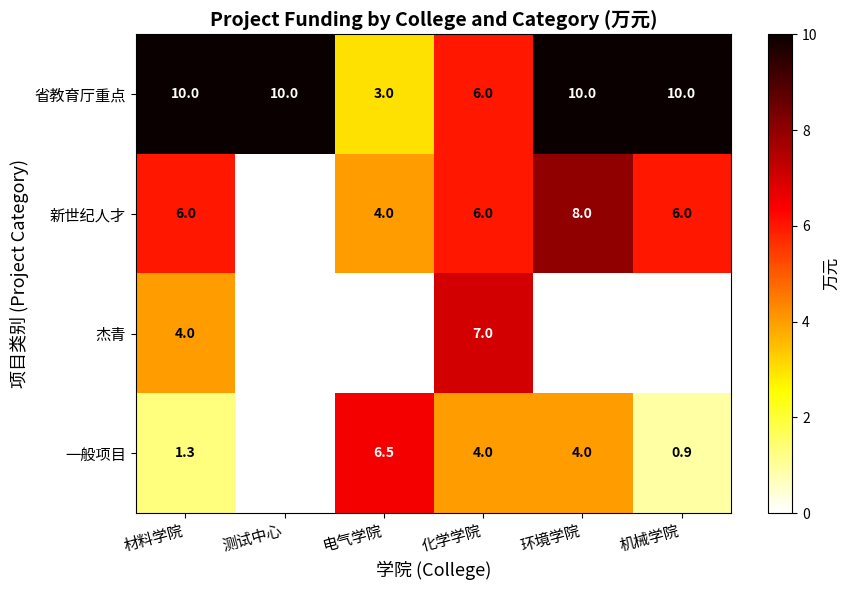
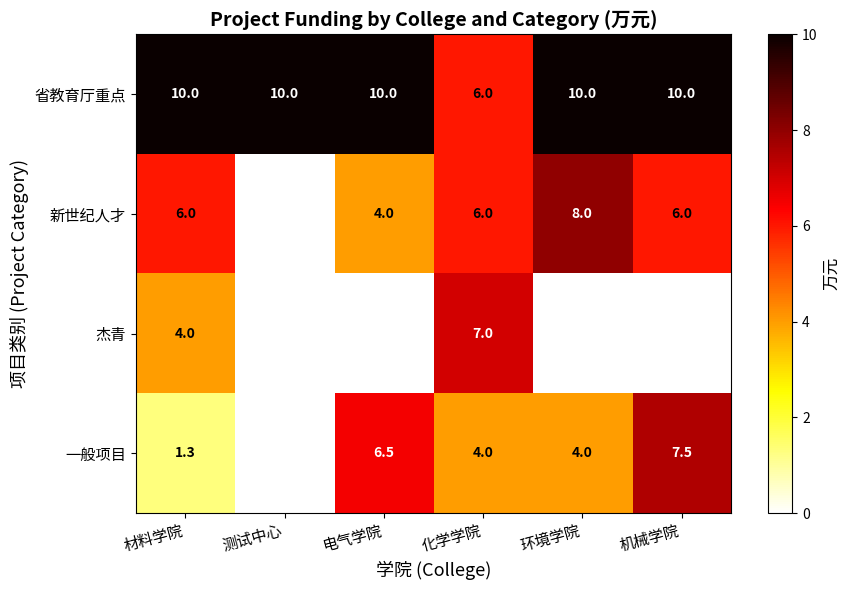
  {
    "省教育厅重点": {
      "材料学院": 10.0,
      "测试中心": 10.0,
-     "电气学院": 3.0,
+     "电气学院": 10.0,
      "化学学院": 6.0,
      "环境学院": 10.0,
      "机械学院": 10.0
    },
    "新世纪人才": {
      "材料学院": 6.0,
      "电气学院": 4.0,
      "化学学院": 6.0,
      "环境学院": 8.0,
      "机械学院": 6.0
    },
    "杰青": {
      "材料学院": 4.0,
      "化学学院": 7.0
    },
    "一般项目": {
      "材料学院": 1.3,
      "电气学院": 6.5,
      "化学学院": 4.0,
      "环境学院": 4.0,
-     "机械学院": 0.9
+     "机械学院": 7.5
    }
  }
